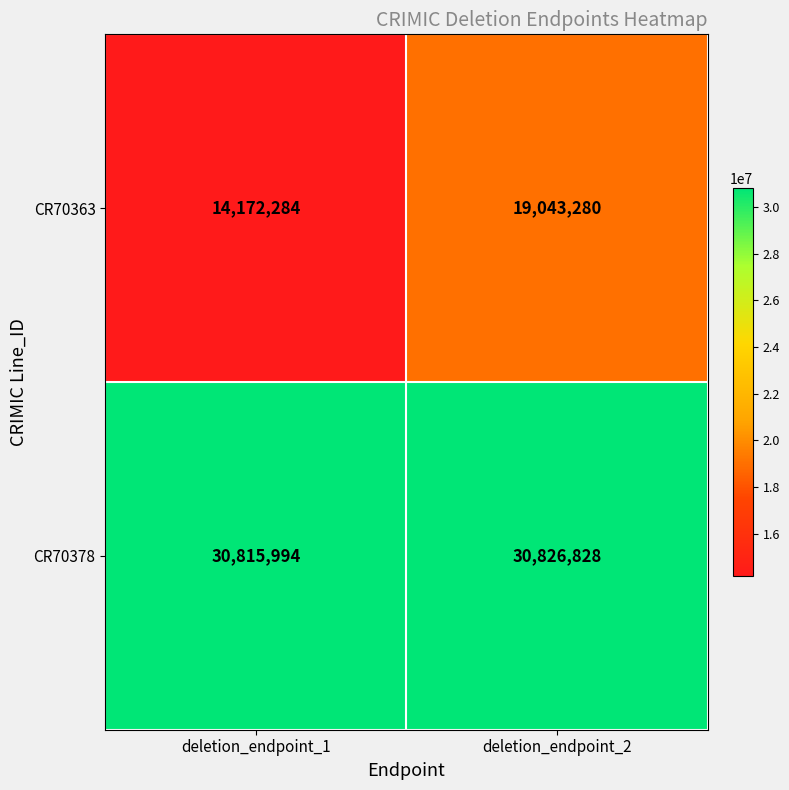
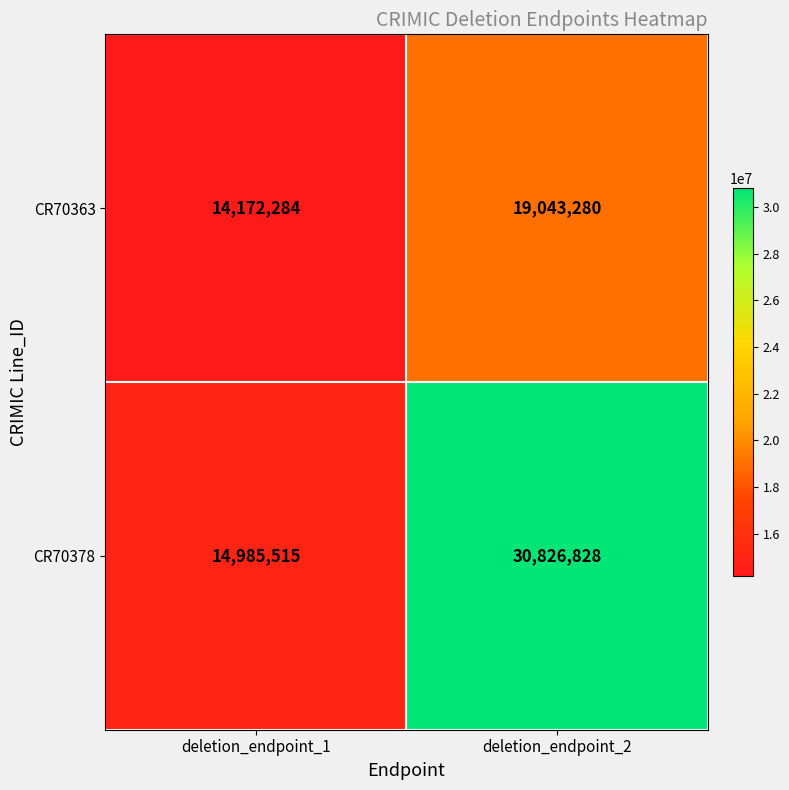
  {
    "CR70363": {
      "deletion_endpoint_1": "14,172,284",
      "deletion_endpoint_2": "19,043,280"
    },
    "CR70378": {
-     "deletion_endpoint_1": "30,815,994",
+     "deletion_endpoint_1": "14,985,515",
      "deletion_endpoint_2": "30,826,828"
    }
  }
